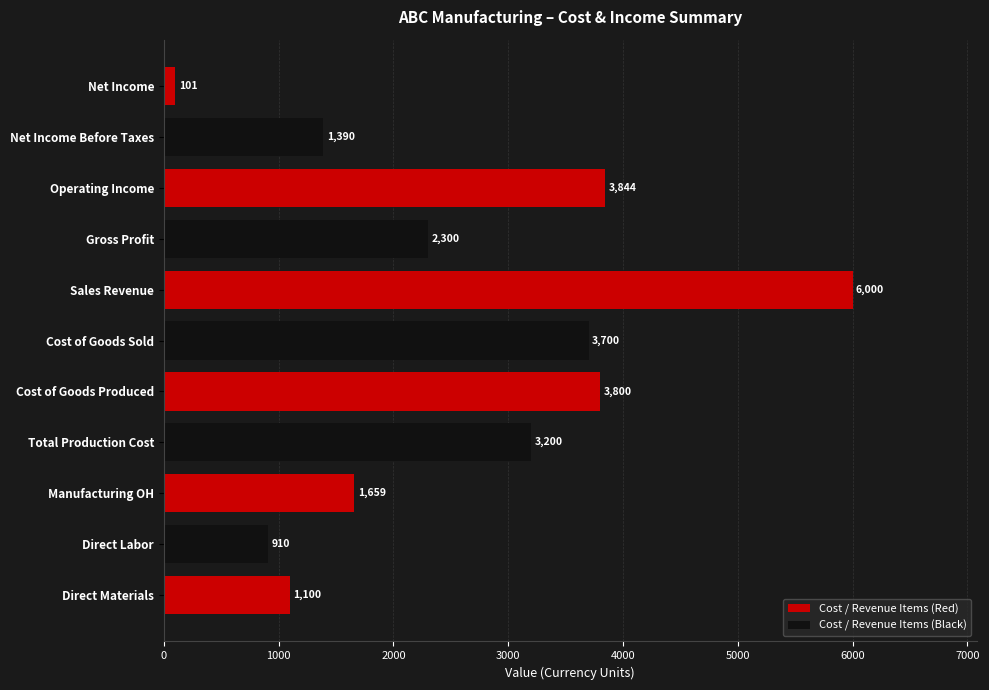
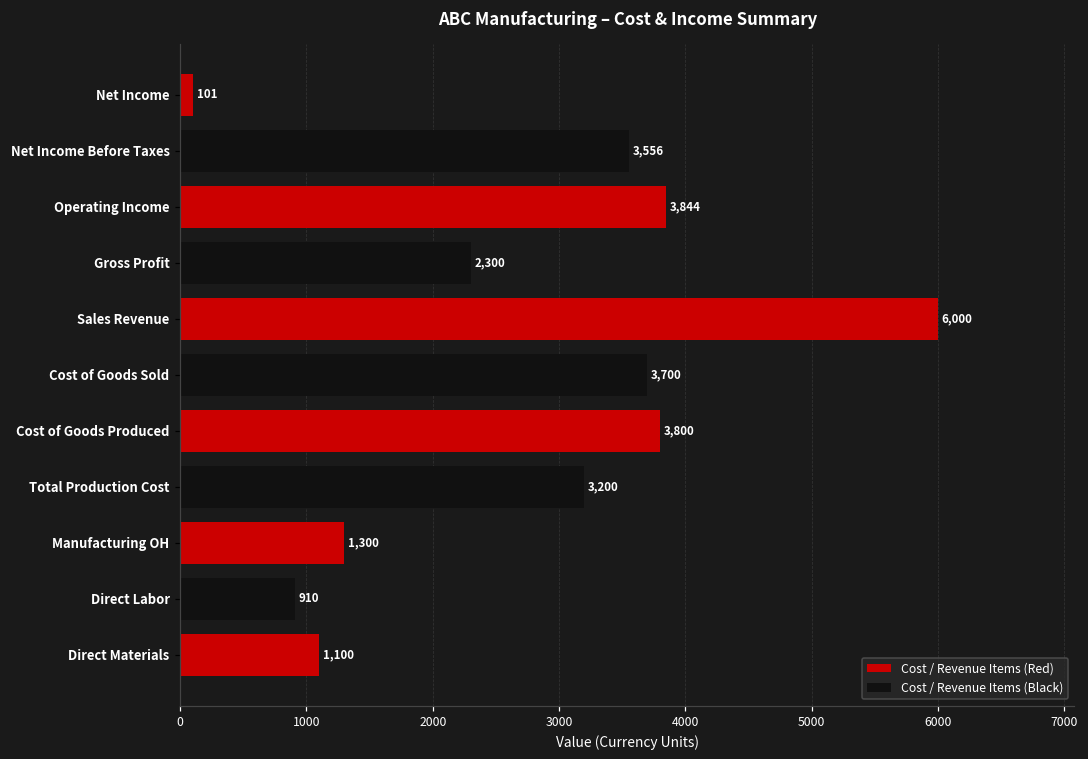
  {
    "Net Income": "101",
-   "Net Income Before Taxes": "1,390",
+   "Net Income Before Taxes": "3,556",
    "Operating Income": "3,844",
    "Gross Profit": "2,300",
    "Sales Revenue": "6,000",
    "Cost of Goods Sold": "3,700",
    "Cost of Goods Produced": "3,800",
    "Total Production Cost": "3,200",
-   "Manufacturing OH": "1,659",
+   "Manufacturing OH": "1,300",
    "Direct Labor": "910",
    "Direct Materials": "1,100"
  }
